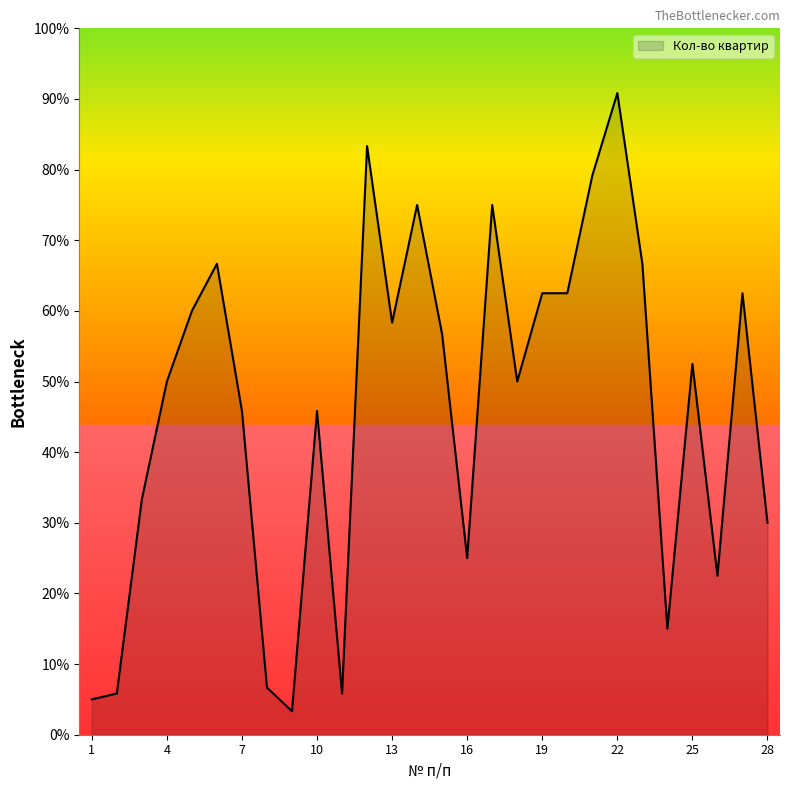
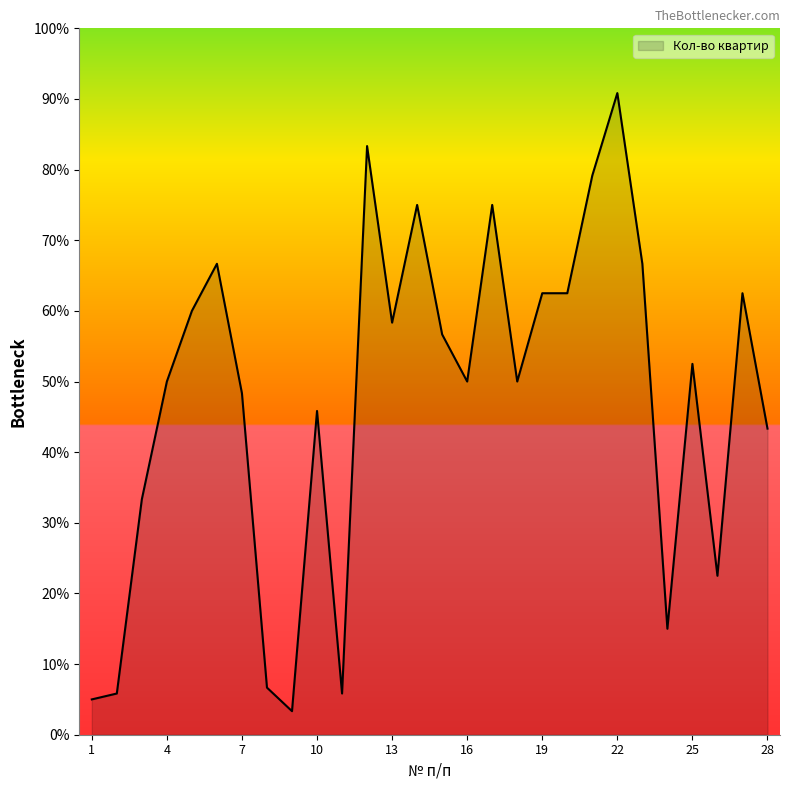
  {
    "1": "5%",
    "4": "50%",
-   "7": "46%",
+   "7": "48%",
    "10": "46%",
    "13": "58%",
-   "16": "25%",
+   "16": "50%",
    "19": "63%",
    "22": "91%",
    "25": "53%",
-   "28": "30%"
+   "28": "43%"
  }
